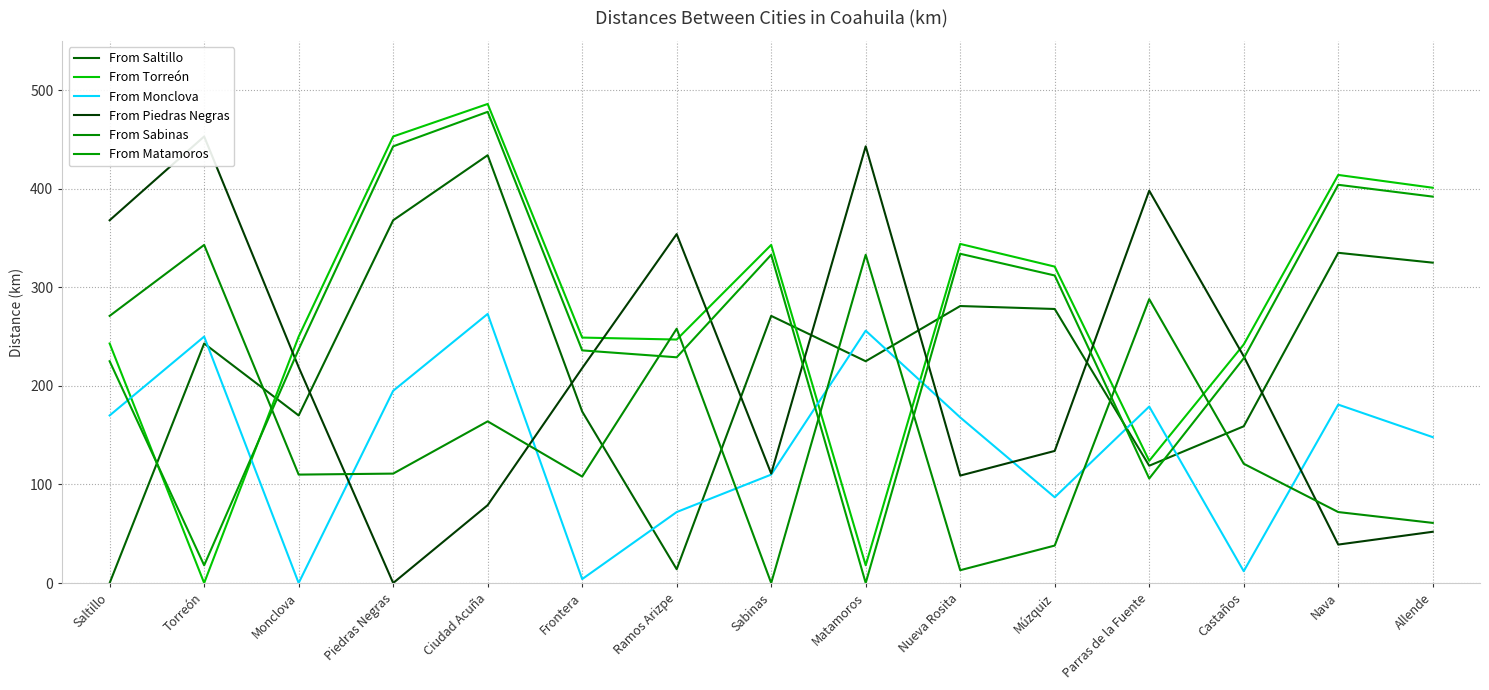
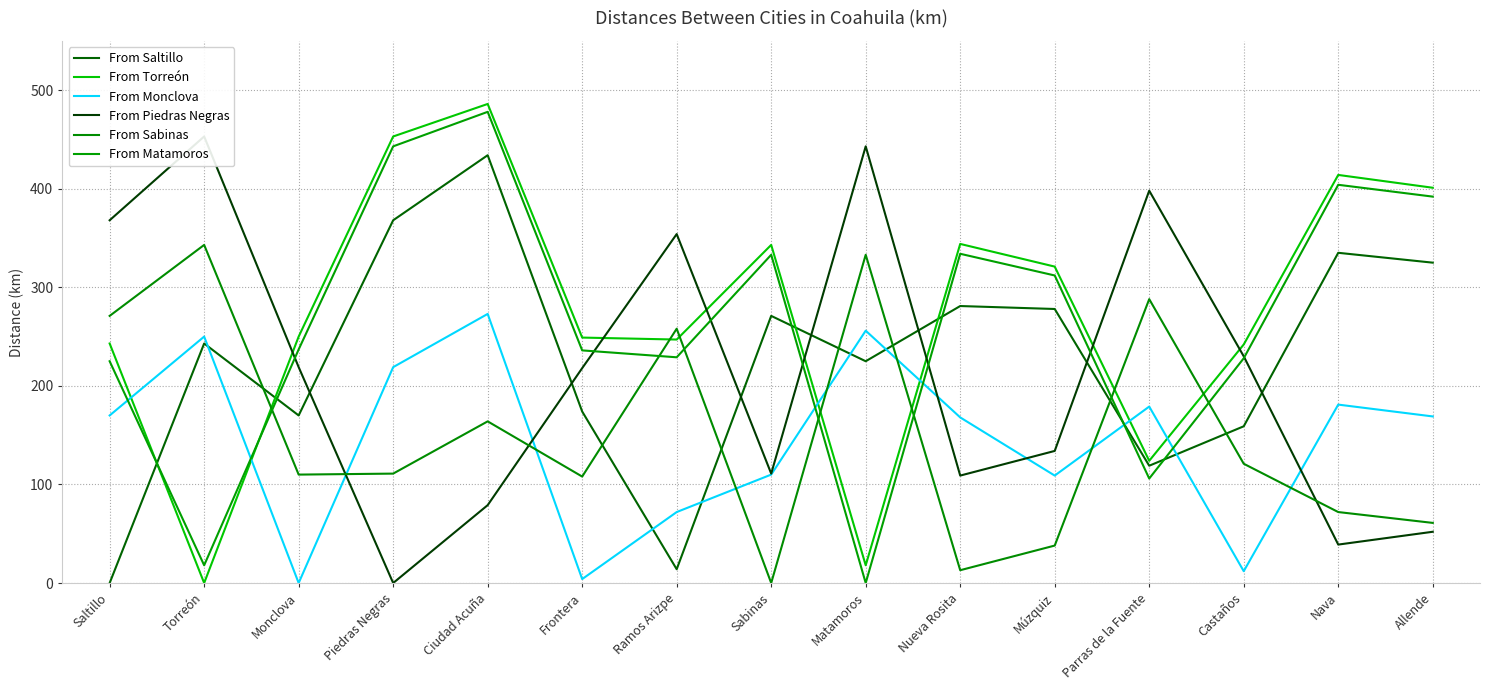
  {
    "From Monclova": {
      "Saltillo": 170,
      "Torreón": 250,
      "Monclova": 0,
-     "Piedras Negras": 200,
+     "Piedras Negras": 220,
      "Ciudad Acuña": 270,
      "Frontera": 0,
      "Ramos Arizpe": 70,
      "Matamoros": 260,
      "Nueva Rosita": 170,
-     "Múzquiz": 90,
+     "Múzquiz": 110,
      "Parras de la Fuente": 180,
      "Castaños": 10,
      "Nava": 180,
-     "Allende": 150
+     "Allende": 170
    }
  }
